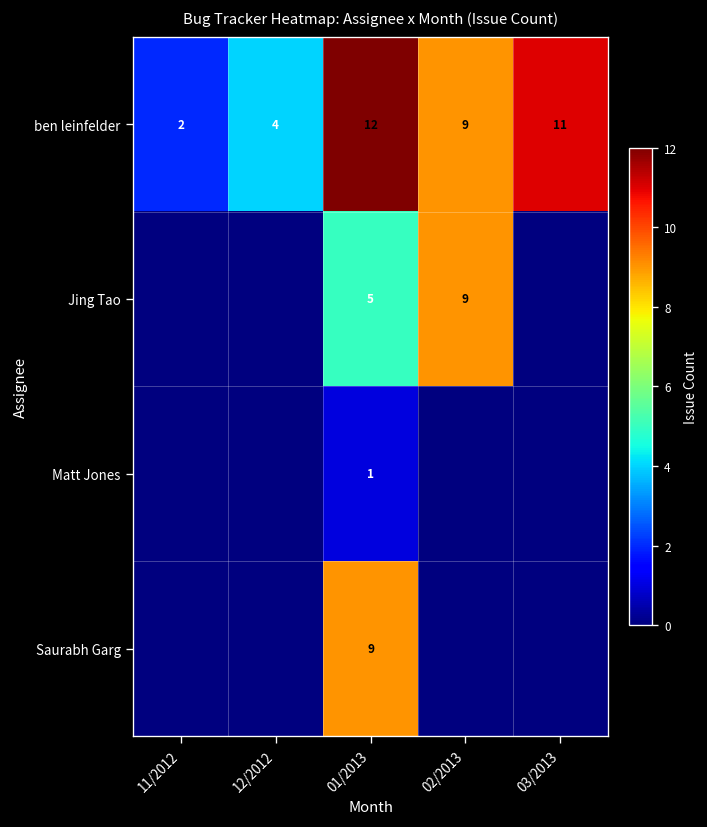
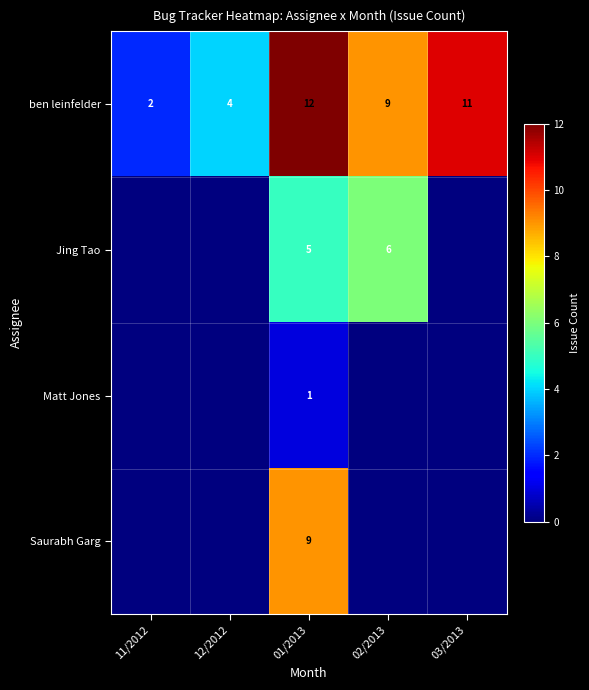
  {
    "ben leinfelder": {
      "11/2012": 2,
      "12/2012": 4,
      "01/2013": 12,
      "02/2013": 9,
      "03/2013": 11
    },
    "Jing Tao": {
      "01/2013": 5,
-     "02/2013": 9
+     "02/2013": 6
    },
    "Matt Jones": {
      "01/2013": 1
    },
    "Saurabh Garg": {
      "01/2013": 9
    }
  }
